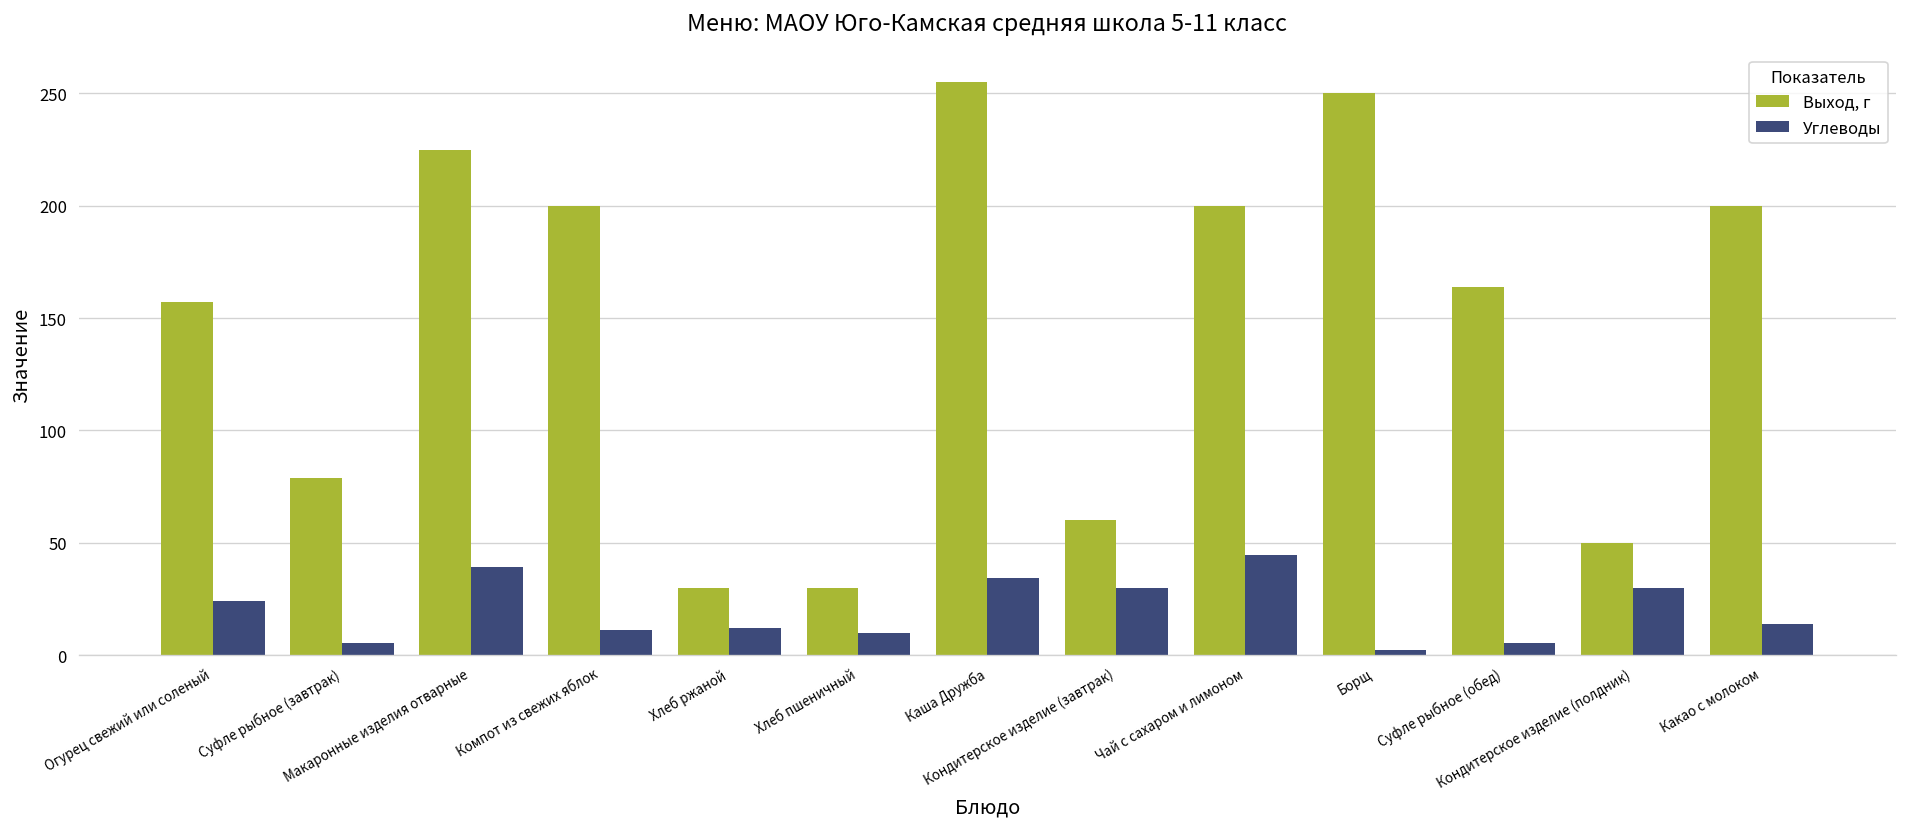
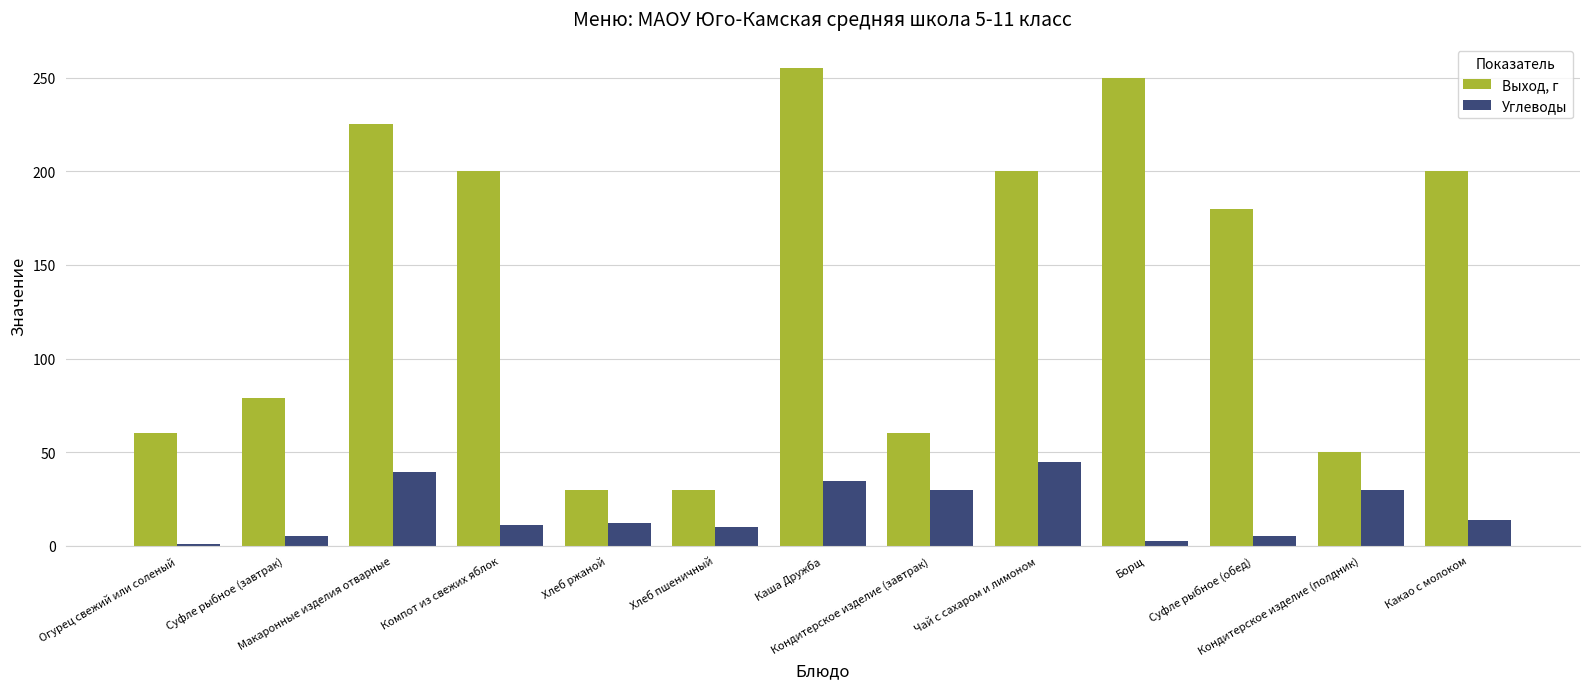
  {
    "Выход, г": {
-     "Огурец свежий или соленый": 157,
+     "Огурец свежий или соленый": 60,
      "Суфле рыбное (завтрак)": 79,
      "Макаронные изделия отварные": 225,
      "Компот из свежих яблок": 200,
      "Хлеб ржаной": 30,
      "Хлеб пшеничный": 30,
      "Каша Дружба": 255,
      "Кондитерское изделие (завтрак)": 60,
      "Чай с сахаром и лимоном": 200,
      "Борщ": 250,
-     "Суфле рыбное (обед)": 164,
+     "Суфле рыбное (обед)": 180,
      "Кондитерское изделие (полдник)": 50,
      "Какао с молоком": 200
    },
    "Углеводы": {
-     "Огурец свежий или соленый": 24,
+     "Огурец свежий или соленый": 1,
      "Суфле рыбное (завтрак)": 5,
      "Макаронные изделия отварные": 39,
      "Компот из свежих яблок": 11,
      "Хлеб ржаной": 12,
      "Хлеб пшеничный": 10,
      "Каша Дружба": 34,
      "Кондитерское изделие (завтрак)": 30,
      "Чай с сахаром и лимоном": 45,
      "Борщ": 2,
      "Суфле рыбное (обед)": 5,
      "Кондитерское изделие (полдник)": 30,
      "Какао с молоком": 14
    }
  }
